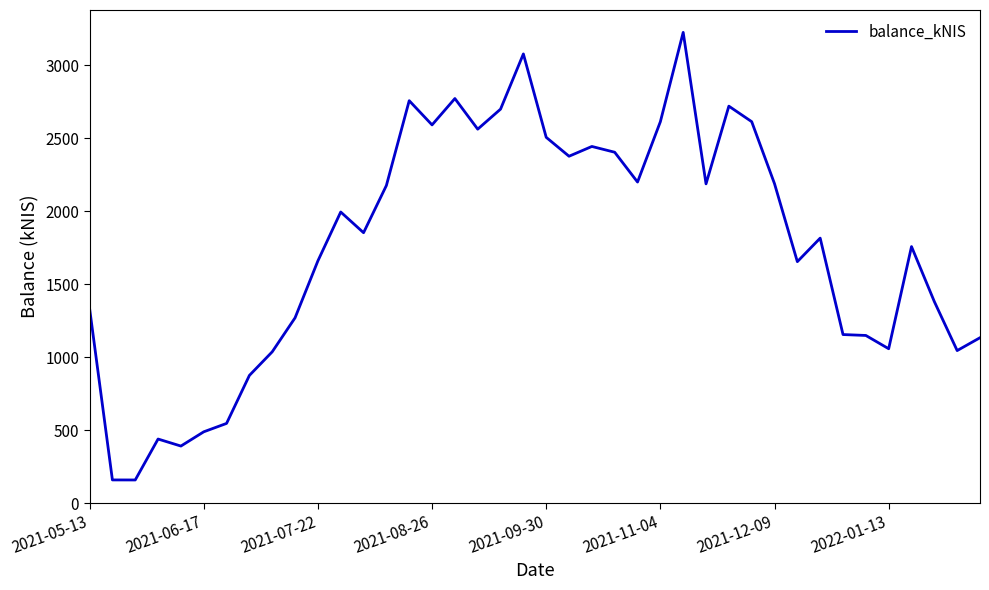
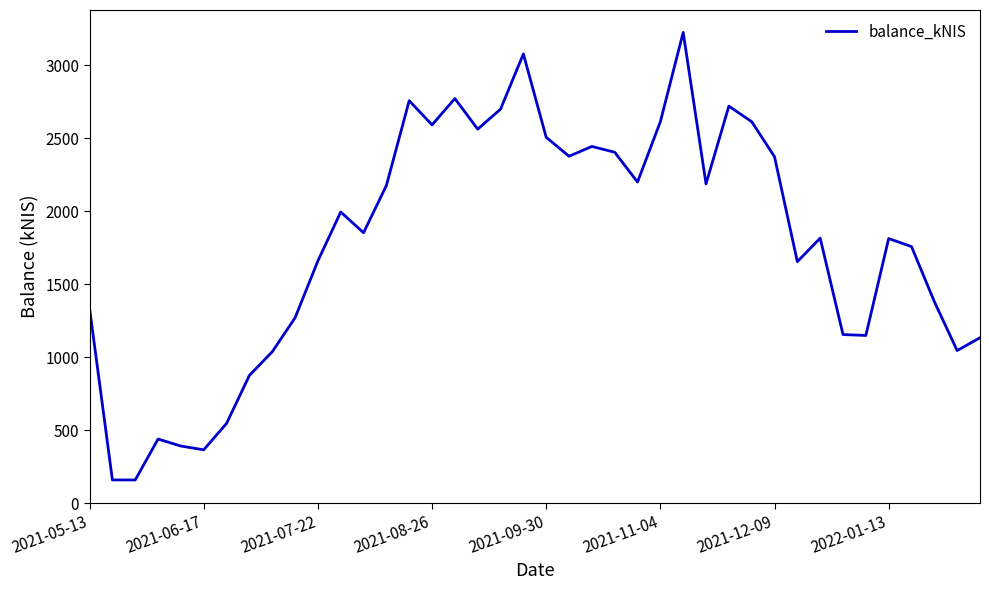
  {
    "2021-05-13": 1330,
-   "2021-06-17": 490,
+   "2021-06-17": 370,
    "2021-07-22": 1660,
    "2021-08-26": 2590,
    "2021-09-30": 2510,
    "2021-11-04": 2610,
-   "2021-12-09": 2190,
-   "2022-01-13": 1060
+   "2021-12-09": 2370,
+   "2022-01-13": 1810
  }
